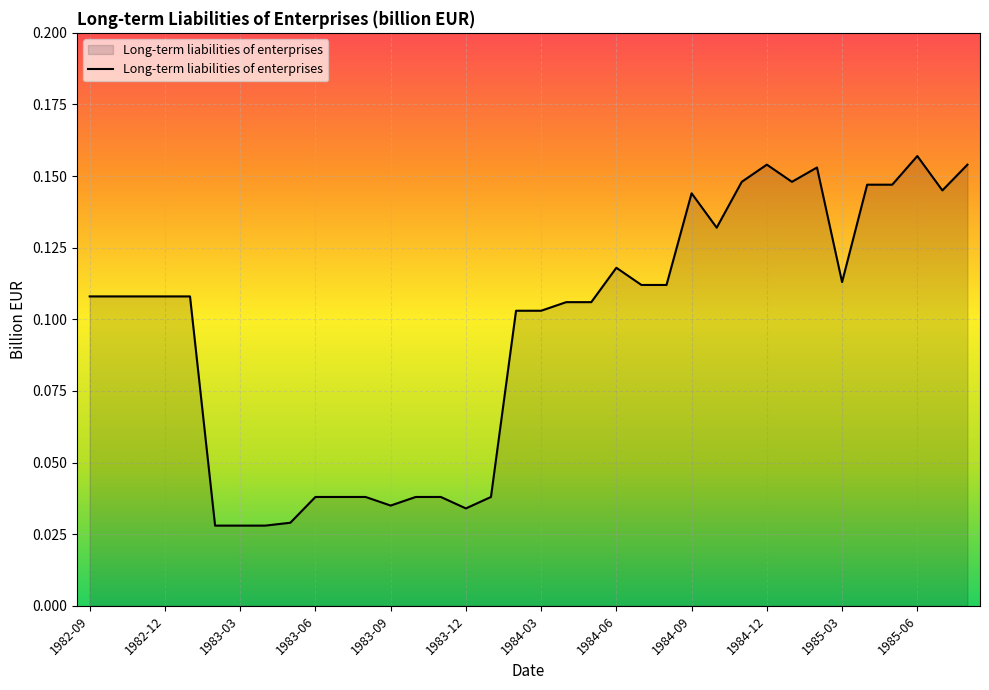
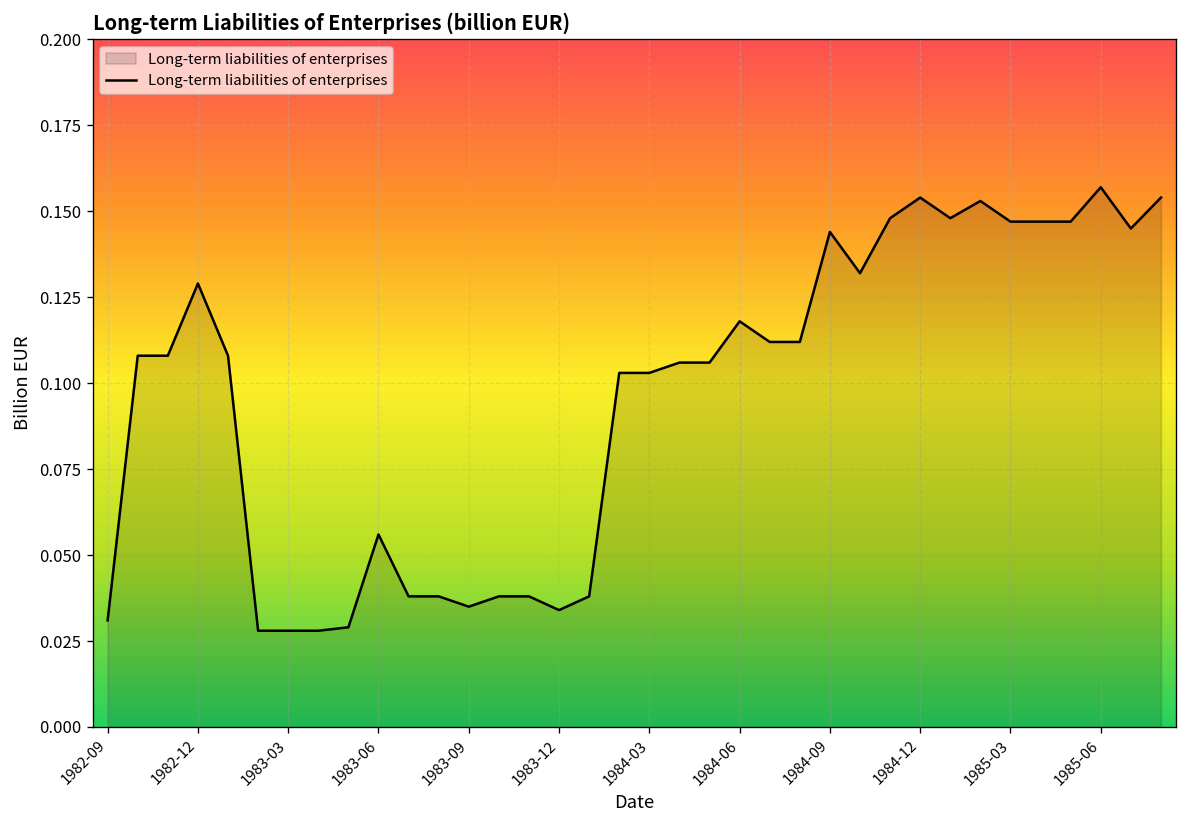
  {
-   "1982-09": 0.108,
-   "1982-12": 0.108,
+   "1982-09": 0.031,
+   "1982-12": 0.129,
    "1983-03": 0.028,
-   "1983-06": 0.038,
+   "1983-06": 0.056,
    "1983-09": 0.035,
    "1983-12": 0.034,
    "1984-03": 0.103,
    "1984-06": 0.118,
    "1984-09": 0.144,
    "1984-12": 0.154,
-   "1985-03": 0.113,
+   "1985-03": 0.147,
    "1985-06": 0.157
  }
